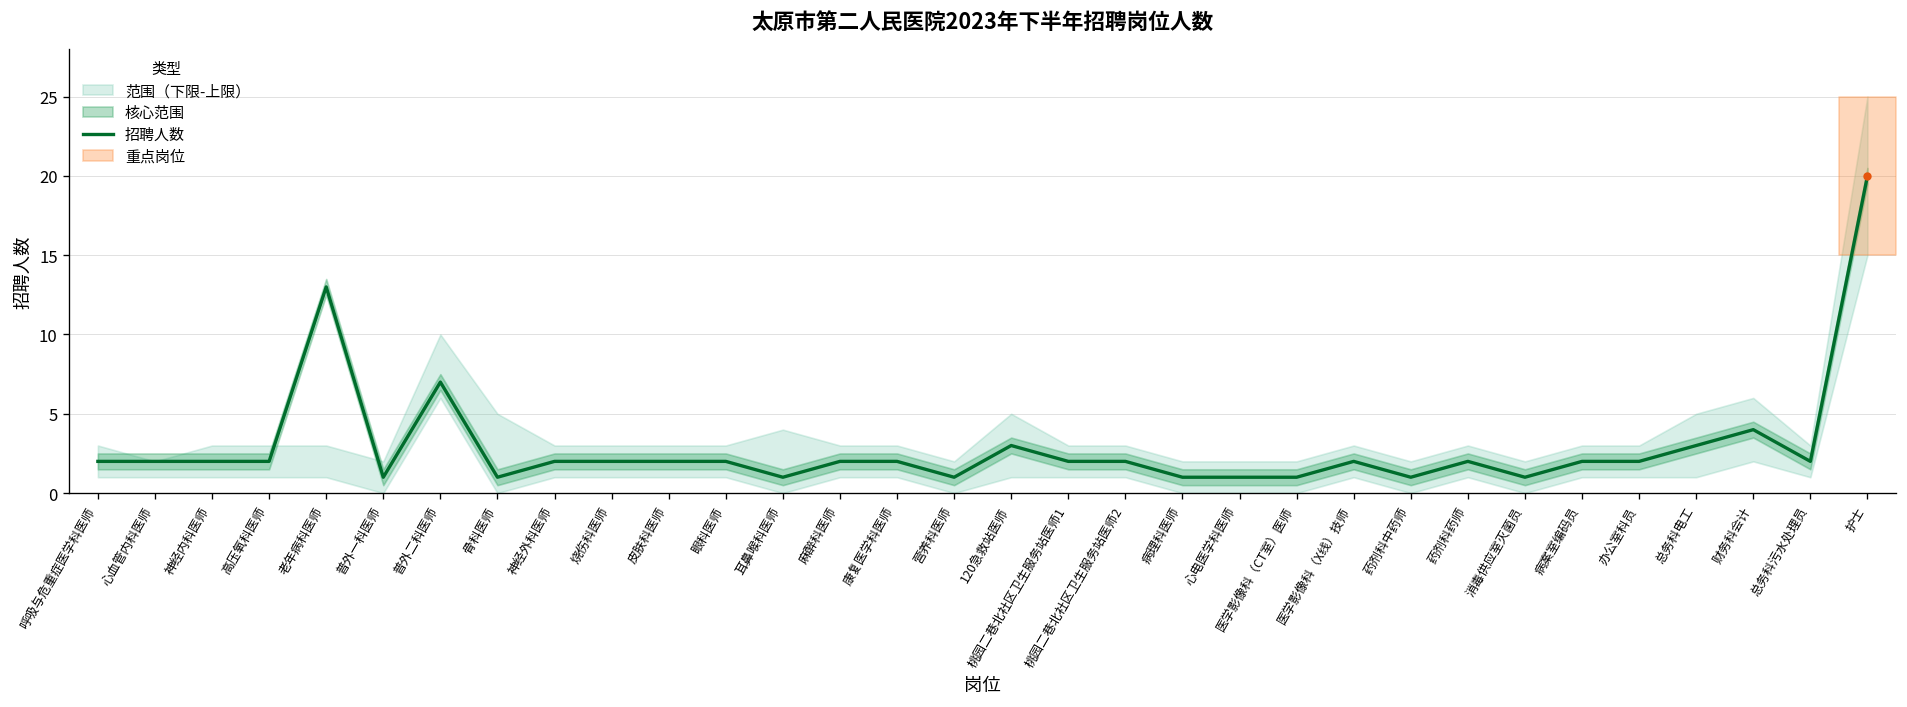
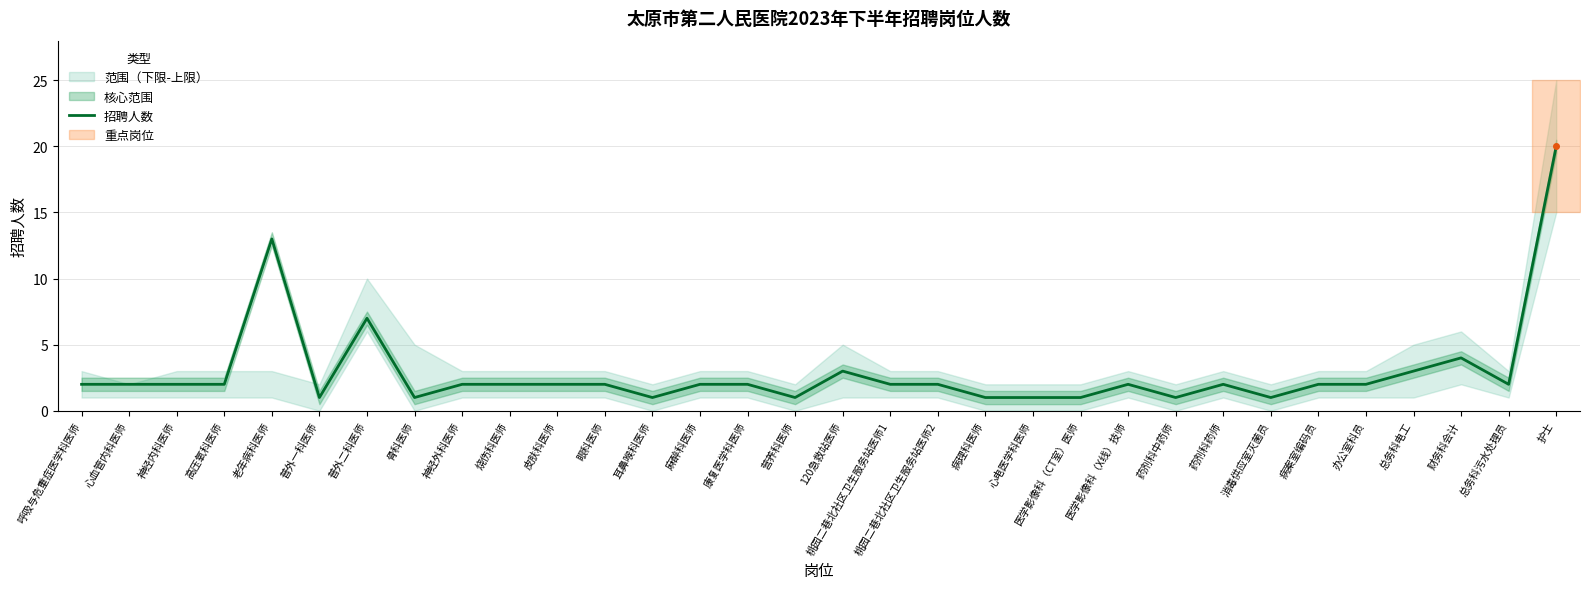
  {
    "招聘人数": {
      "呼吸与危重症医学科医师": 2,
      "神经内科医师": 2,
      "高压氧科医师": 2,
      "老年病科医师": 13,
      "普外一科医师": 1,
      "普外二科医师": 7,
      "骨科医师": 1,
      "神经外科医师": 2,
      "烧伤科医师": 2,
      "皮肤科医师": 2,
      "眼科医师": 2,
      "耳鼻喉科医师": 1,
      "麻醉科医师": 2,
      "康复医学科医师": 2,
      "营养科医师": 1,
      "120急救站医师": 3,
      "桃园二巷北社区卫生服务站医师1": 2,
      "桃园二巷北社区卫生服务站医师2": 2,
      "病理科医师": 1,
      "心电医学科医师": 1,
      "医学影像科（CT室）医师": 1,
      "医学影像科（X线）技师": 2,
      "药剂科中药师": 1,
      "药剂科药师": 2,
      "消毒供应室灭菌员": 1,
      "病案室编码员": 2,
      "办公室科员": 2,
      "总务科电工": 3,
      "财务科会计": 4,
      "总务科污水处理员": 2
    },
    "范围（下限-上限）": {
-     "耳鼻喉科医师": 4
+     "耳鼻喉科医师": 2
    }
  }
